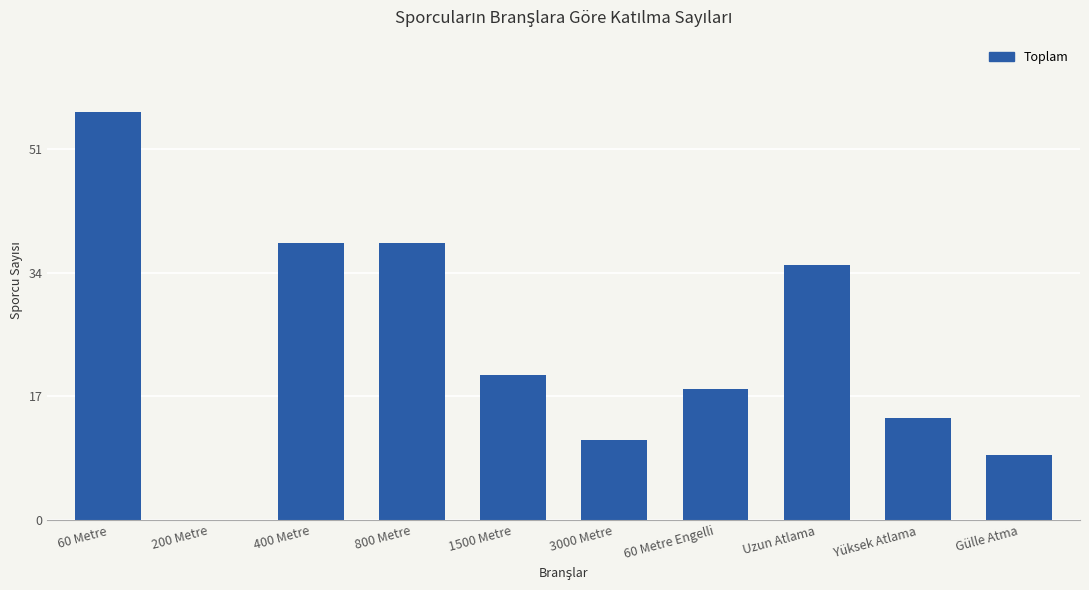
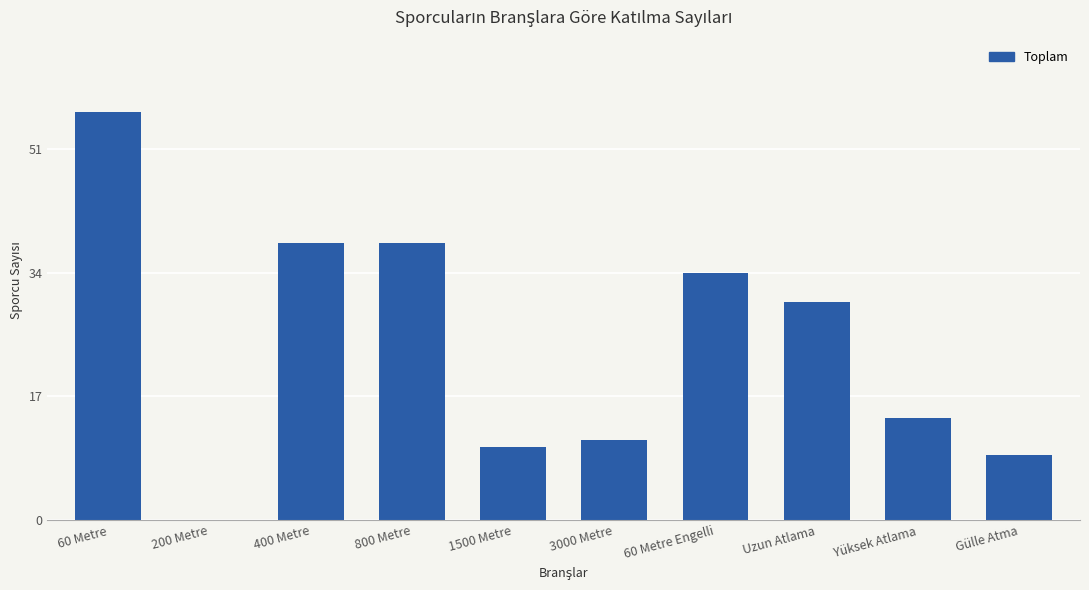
  {
    "60 Metre": 56,
    "200 Metre": 0,
    "400 Metre": 38,
    "800 Metre": 38,
-   "1500 Metre": 20,
+   "1500 Metre": 10,
    "3000 Metre": 11,
-   "60 Metre Engelli": 18,
-   "Uzun Atlama": 35,
+   "60 Metre Engelli": 34,
+   "Uzun Atlama": 30,
    "Yüksek Atlama": 14,
    "Gülle Atma": 9
  }
